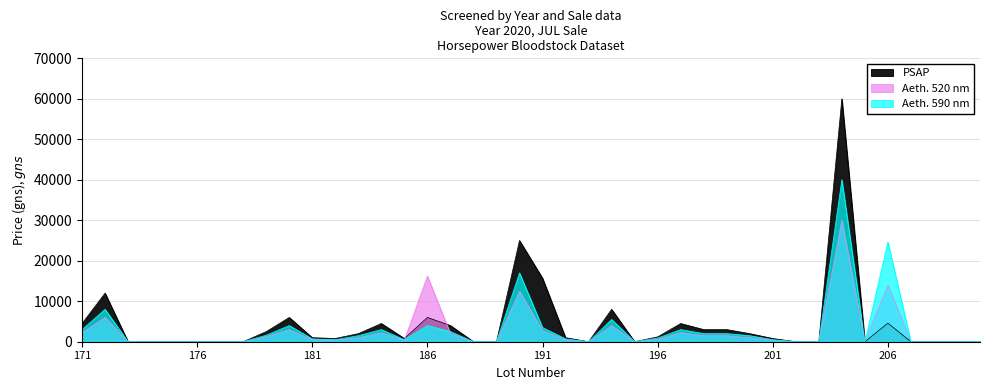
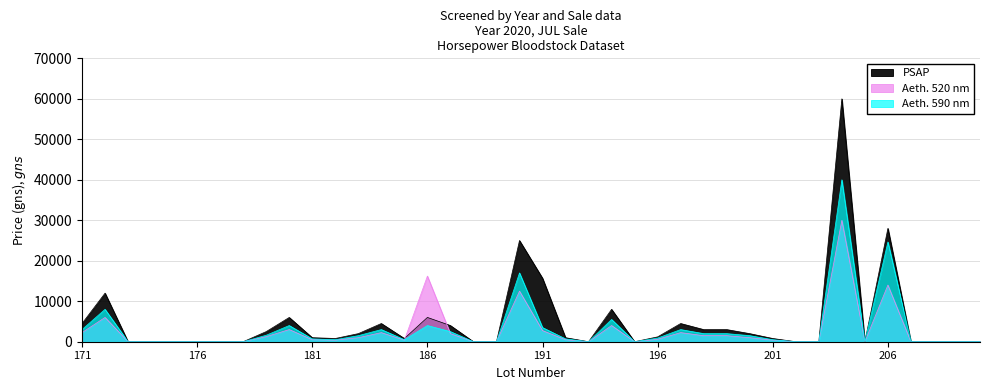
  {
    "PSAP": {
      "171": 5000,
      "186": 6000,
      "191": 16000,
-     "206": 5000
+     "206": 28000
    },
    "Aeth. 520 nm": {
      "171": 2000,
      "186": 16000,
      "191": 3000,
      "206": 14000
    },
    "Aeth. 590 nm": {
      "171": 3000,
      "186": 4000,
      "191": 4000,
      "206": 25000
    }
  }
